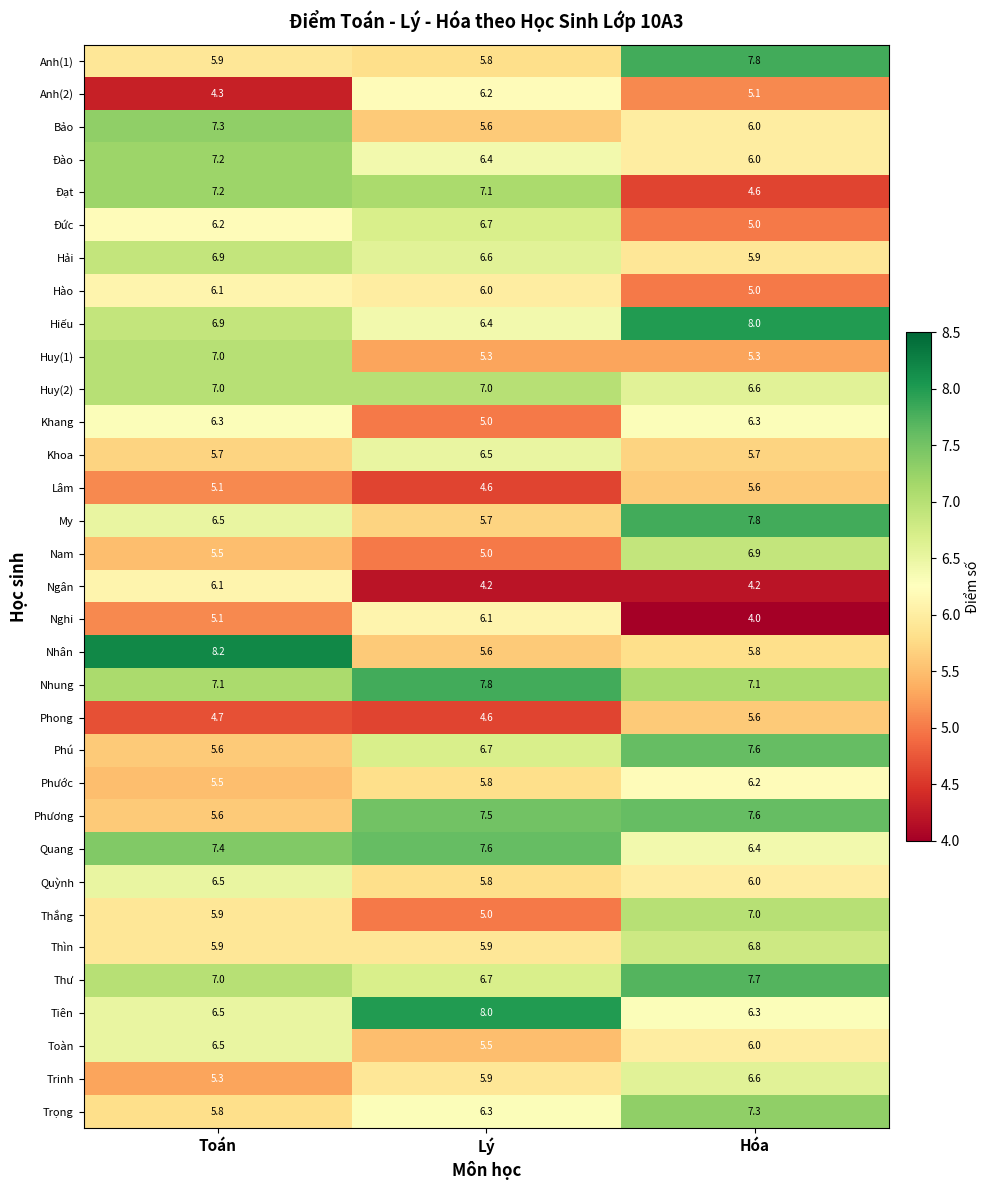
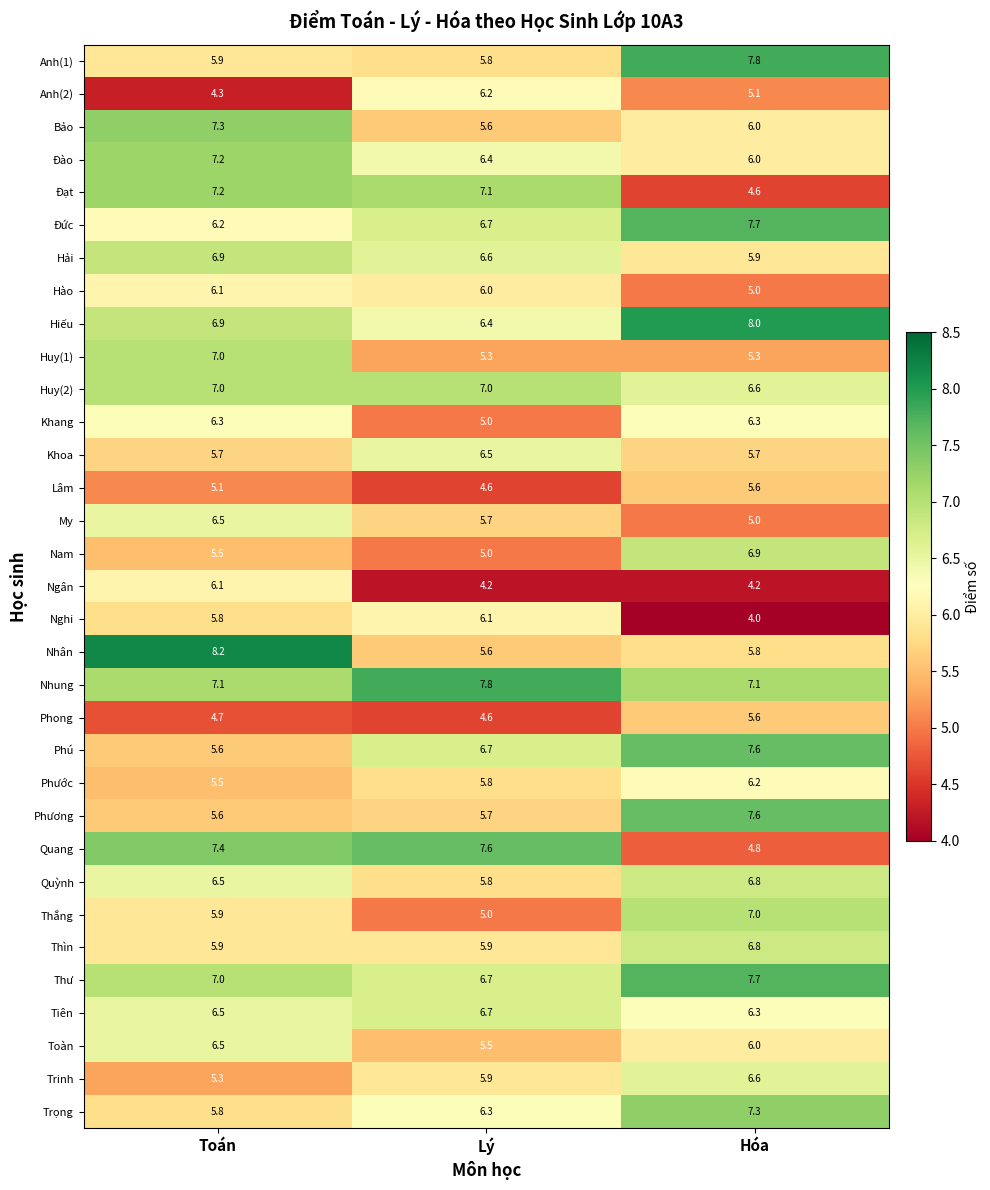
  {
    "Anh(1)": {
      "Toán": 5.9,
      "Lý": 5.8,
      "Hóa": 7.8
    },
    "Anh(2)": {
      "Toán": 4.3,
      "Lý": 6.2,
      "Hóa": 5.1
    },
    "Bảo": {
      "Toán": 7.3,
      "Lý": 5.6,
      "Hóa": 6.0
    },
    "Đào": {
      "Toán": 7.2,
      "Lý": 6.4,
      "Hóa": 6.0
    },
    "Đạt": {
      "Toán": 7.2,
      "Lý": 7.1,
      "Hóa": 4.6
    },
    "Đức": {
      "Toán": 6.2,
      "Lý": 6.7,
-     "Hóa": 5.0
+     "Hóa": 7.7
    },
    "Hải": {
      "Toán": 6.9,
      "Lý": 6.6,
      "Hóa": 5.9
    },
    "Hào": {
      "Toán": 6.1,
      "Lý": 6.0,
      "Hóa": 5.0
    },
    "Hiếu": {
      "Toán": 6.9,
      "Lý": 6.4,
      "Hóa": 8.0
    },
    "Huy(1)": {
      "Toán": 7.0,
      "Lý": 5.3,
      "Hóa": 5.3
    },
    "Huy(2)": {
      "Toán": 7.0,
      "Lý": 7.0,
      "Hóa": 6.6
    },
    "Khang": {
      "Toán": 6.3,
      "Lý": 5.0,
      "Hóa": 6.3
    },
    "Khoa": {
      "Toán": 5.7,
      "Lý": 6.5,
      "Hóa": 5.7
    },
    "Lâm": {
      "Toán": 5.1,
      "Lý": 4.6,
      "Hóa": 5.6
    },
    "My": {
      "Toán": 6.5,
      "Lý": 5.7,
-     "Hóa": 7.8
+     "Hóa": 5.0
    },
    "Nam": {
      "Toán": 5.5,
      "Lý": 5.0,
      "Hóa": 6.9
    },
    "Ngân": {
      "Toán": 6.1,
      "Lý": 4.2,
      "Hóa": 4.2
    },
    "Nghi": {
-     "Toán": 5.1,
+     "Toán": 5.8,
      "Lý": 6.1,
      "Hóa": 4.0
    },
    "Nhân": {
      "Toán": 8.2,
      "Lý": 5.6,
      "Hóa": 5.8
    },
    "Nhung": {
      "Toán": 7.1,
      "Lý": 7.8,
      "Hóa": 7.1
    },
    "Phong": {
      "Toán": 4.7,
      "Lý": 4.6,
      "Hóa": 5.6
    },
    "Phú": {
      "Toán": 5.6,
      "Lý": 6.7,
      "Hóa": 7.6
    },
    "Phước": {
      "Toán": 5.5,
      "Lý": 5.8,
      "Hóa": 6.2
    },
    "Phương": {
      "Toán": 5.6,
-     "Lý": 7.5,
+     "Lý": 5.7,
      "Hóa": 7.6
    },
    "Quang": {
      "Toán": 7.4,
      "Lý": 7.6,
-     "Hóa": 6.4
+     "Hóa": 4.8
    },
    "Quỳnh": {
      "Toán": 6.5,
      "Lý": 5.8,
-     "Hóa": 6.0
+     "Hóa": 6.8
    },
    "Thắng": {
      "Toán": 5.9,
      "Lý": 5.0,
      "Hóa": 7.0
    },
    "Thìn": {
      "Toán": 5.9,
      "Lý": 5.9,
      "Hóa": 6.8
    },
    "Thư": {
      "Toán": 7.0,
      "Lý": 6.7,
      "Hóa": 7.7
    },
    "Tiên": {
      "Toán": 6.5,
-     "Lý": 8.0,
+     "Lý": 6.7,
      "Hóa": 6.3
    },
    "Toàn": {
      "Toán": 6.5,
      "Lý": 5.5,
      "Hóa": 6.0
    },
    "Trinh": {
      "Toán": 5.3,
      "Lý": 5.9,
      "Hóa": 6.6
    },
    "Trọng": {
      "Toán": 5.8,
      "Lý": 6.3,
      "Hóa": 7.3
    }
  }
